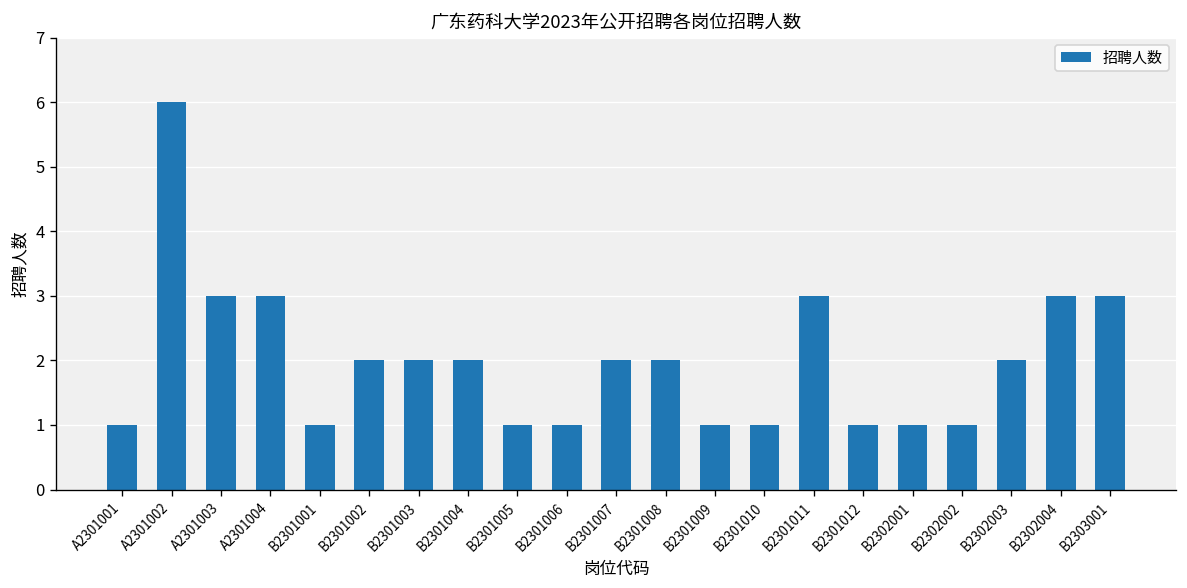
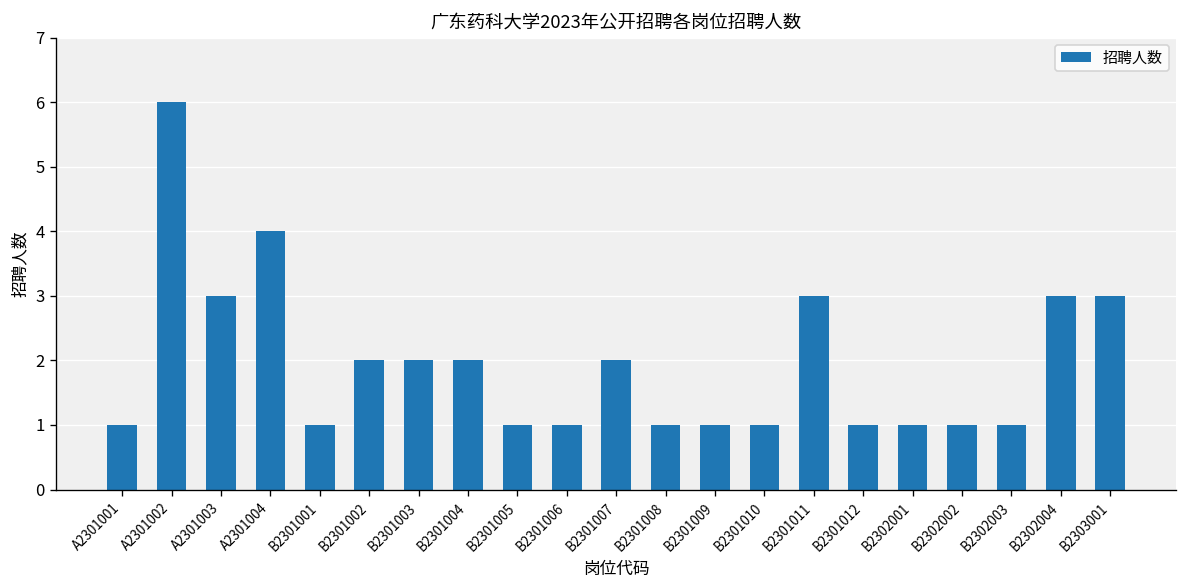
  {
    "A2301001": 1,
    "A2301002": 6,
    "A2301003": 3,
-   "A2301004": 3,
+   "A2301004": 4,
    "B2301001": 1,
    "B2301002": 2,
    "B2301003": 2,
    "B2301004": 2,
    "B2301005": 1,
    "B2301006": 1,
    "B2301007": 2,
-   "B2301008": 2,
+   "B2301008": 1,
    "B2301009": 1,
    "B2301010": 1,
    "B2301011": 3,
    "B2301012": 1,
    "B2302001": 1,
    "B2302002": 1,
-   "B2302003": 2,
+   "B2302003": 1,
    "B2302004": 3,
    "B2303001": 3
  }
